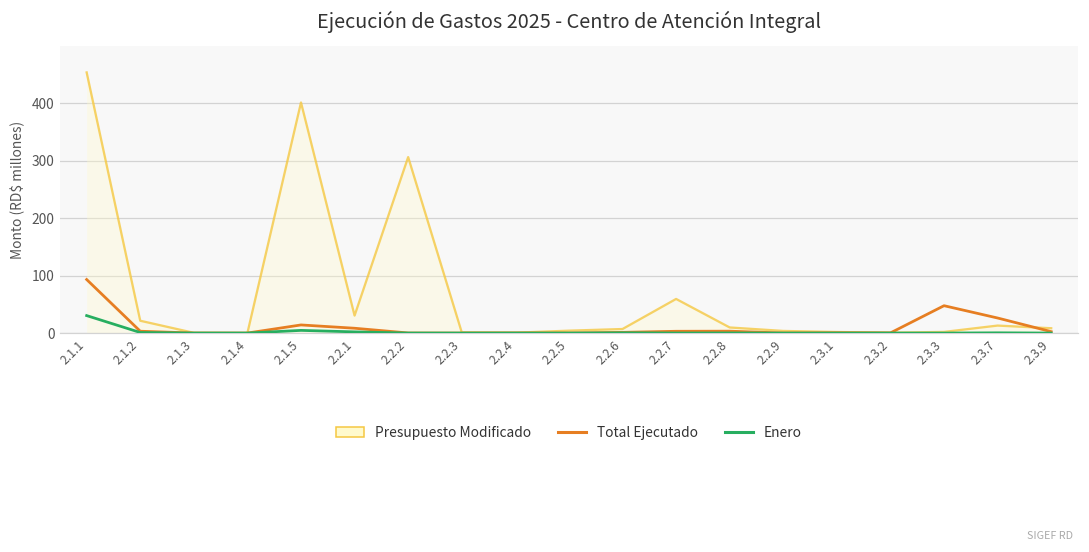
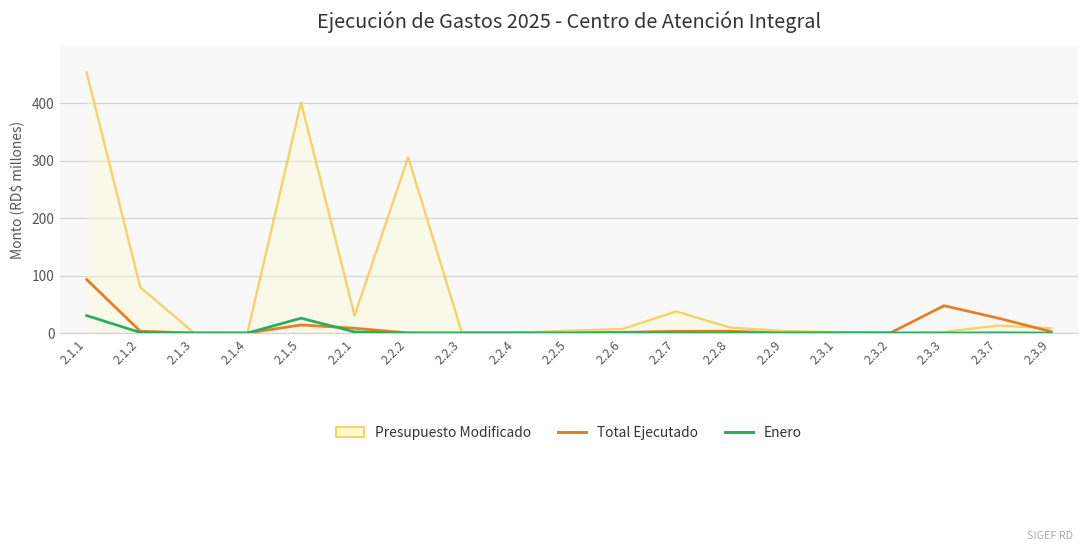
  {
    "Presupuesto Modificado": {
      "2.1.1": 450,
-     "2.1.2": 20,
+     "2.1.2": 80,
      "2.1.5": 400,
      "2.2.1": 30,
      "2.2.2": 310,
      "2.2.6": 10,
-     "2.2.7": 60,
+     "2.2.7": 40,
      "2.2.8": 10,
      "2.3.7": 10,
      "2.3.9": 10
    },
    "Total Ejecutado": {
      "2.1.1": 90,
      "2.1.5": 10,
      "2.2.1": 10,
      "2.3.3": 50,
      "2.3.7": 30
    },
    "Enero": {
      "2.1.1": 30,
-     "2.1.5": 0,
+     "2.1.5": 30,
      "2.2.1": 0,
      "2.3.7": 0
    }
  }
